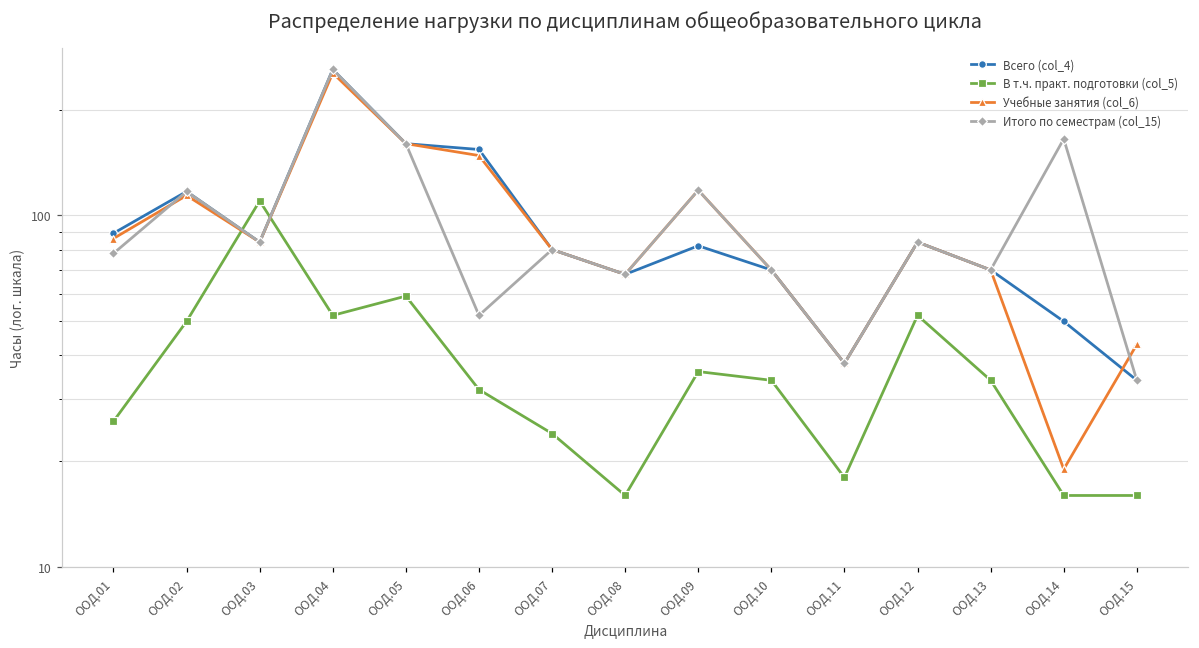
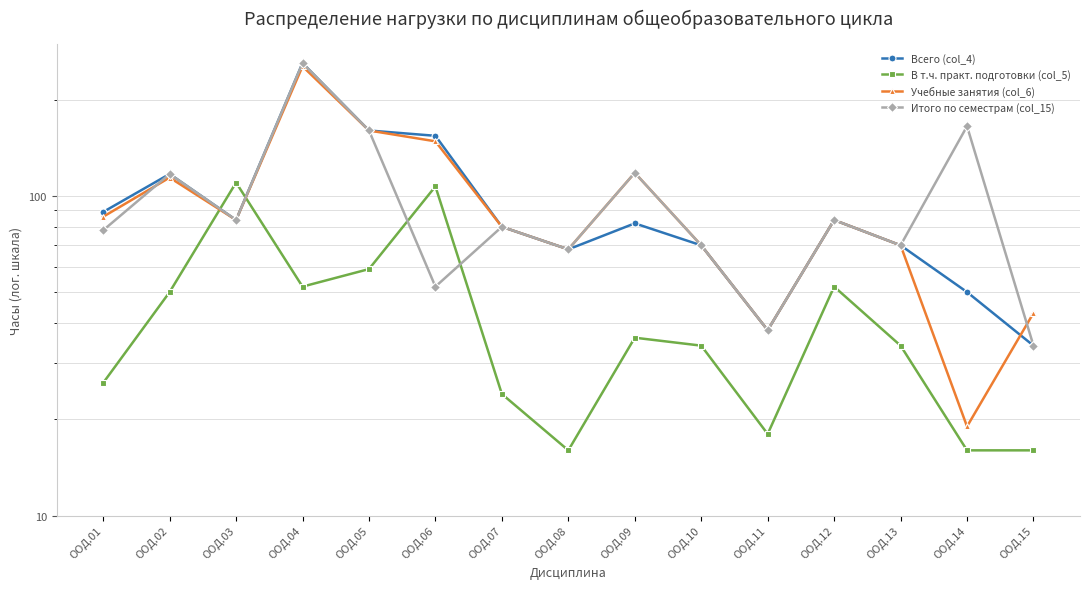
  {
    "Всего (col_4)": {
      "ООД.01": 89,
      "ООД.06": 150,
      "ООД.09": 82,
      "ООД.14": 50
    },
    "В т.ч. практ. подготовки (col_5)": {
      "ООД.01": 26,
      "ООД.02": 50,
      "ООД.03": 110,
      "ООД.04": 52,
      "ООД.05": 59,
-     "ООД.06": 32,
+     "ООД.06": 107,
      "ООД.07": 24,
      "ООД.08": 16,
      "ООД.09": 36,
      "ООД.10": 34,
      "ООД.11": 18,
      "ООД.12": 52,
      "ООД.13": 34,
      "ООД.14": 16,
      "ООД.15": 16
    },
    "Учебные занятия (col_6)": {
      "ООД.01": 86,
      "ООД.02": 114,
      "ООД.04": 250,
      "ООД.06": 150,
      "ООД.14": 19,
      "ООД.15": 43
    },
    "Итого по семестрам (col_15)": {
      "ООД.01": 78,
      "ООД.06": 52,
      "ООД.14": 170
    }
  }
